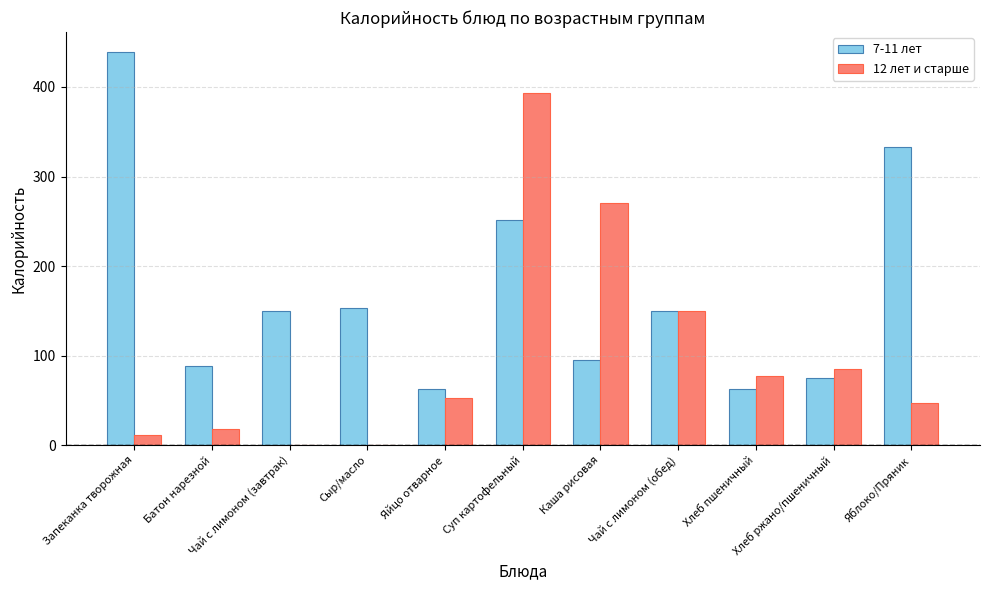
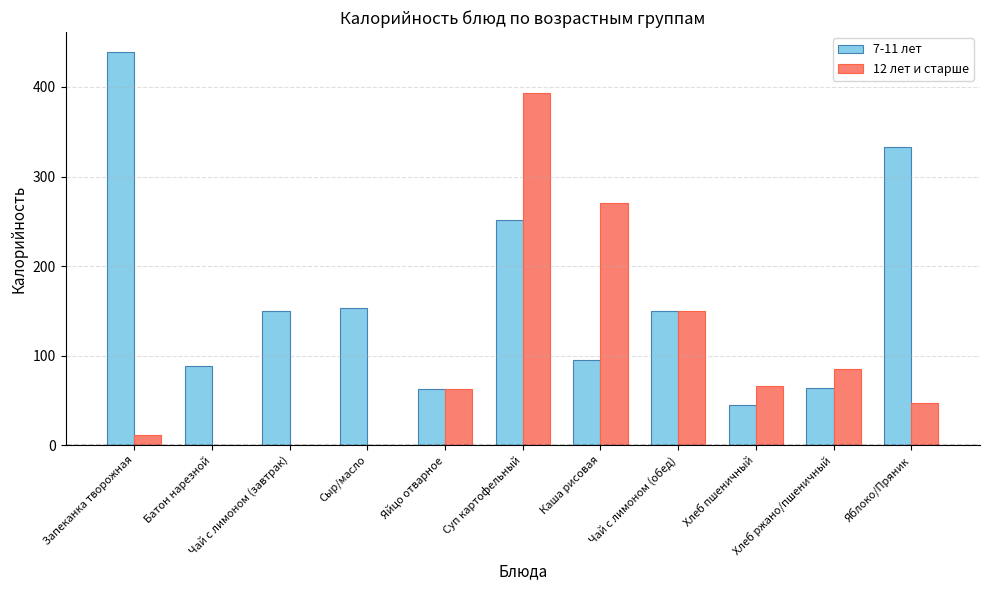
  {
    "7-11 лет": {
      "Запеканка творожная": 440,
      "Батон нарезной": 90,
      "Чай с лимоном (завтрак)": 150,
      "Сыр/масло": 150,
      "Яйцо отварное": 60,
      "Суп картофельный": 250,
      "Каша рисовая": 90,
      "Чай с лимоном (обед)": 150,
-     "Хлеб пшеничный": 60,
-     "Хлеб ржано/пшеничный": 70,
+     "Хлеб пшеничный": 40,
+     "Хлеб ржано/пшеничный": 60,
      "Яблоко/Пряник": 330
    },
    "12 лет и старше": {
      "Запеканка творожная": 10,
-     "Батон нарезной": 20,
+     "Батон нарезной": 0,
      "Чай с лимоном (завтрак)": 0,
      "Сыр/масло": 0,
-     "Яйцо отварное": 50,
+     "Яйцо отварное": 60,
      "Суп картофельный": 390,
      "Каша рисовая": 270,
      "Чай с лимоном (обед)": 150,
-     "Хлеб пшеничный": 80,
+     "Хлеб пшеничный": 70,
      "Хлеб ржано/пшеничный": 80,
      "Яблоко/Пряник": 50
    }
  }
